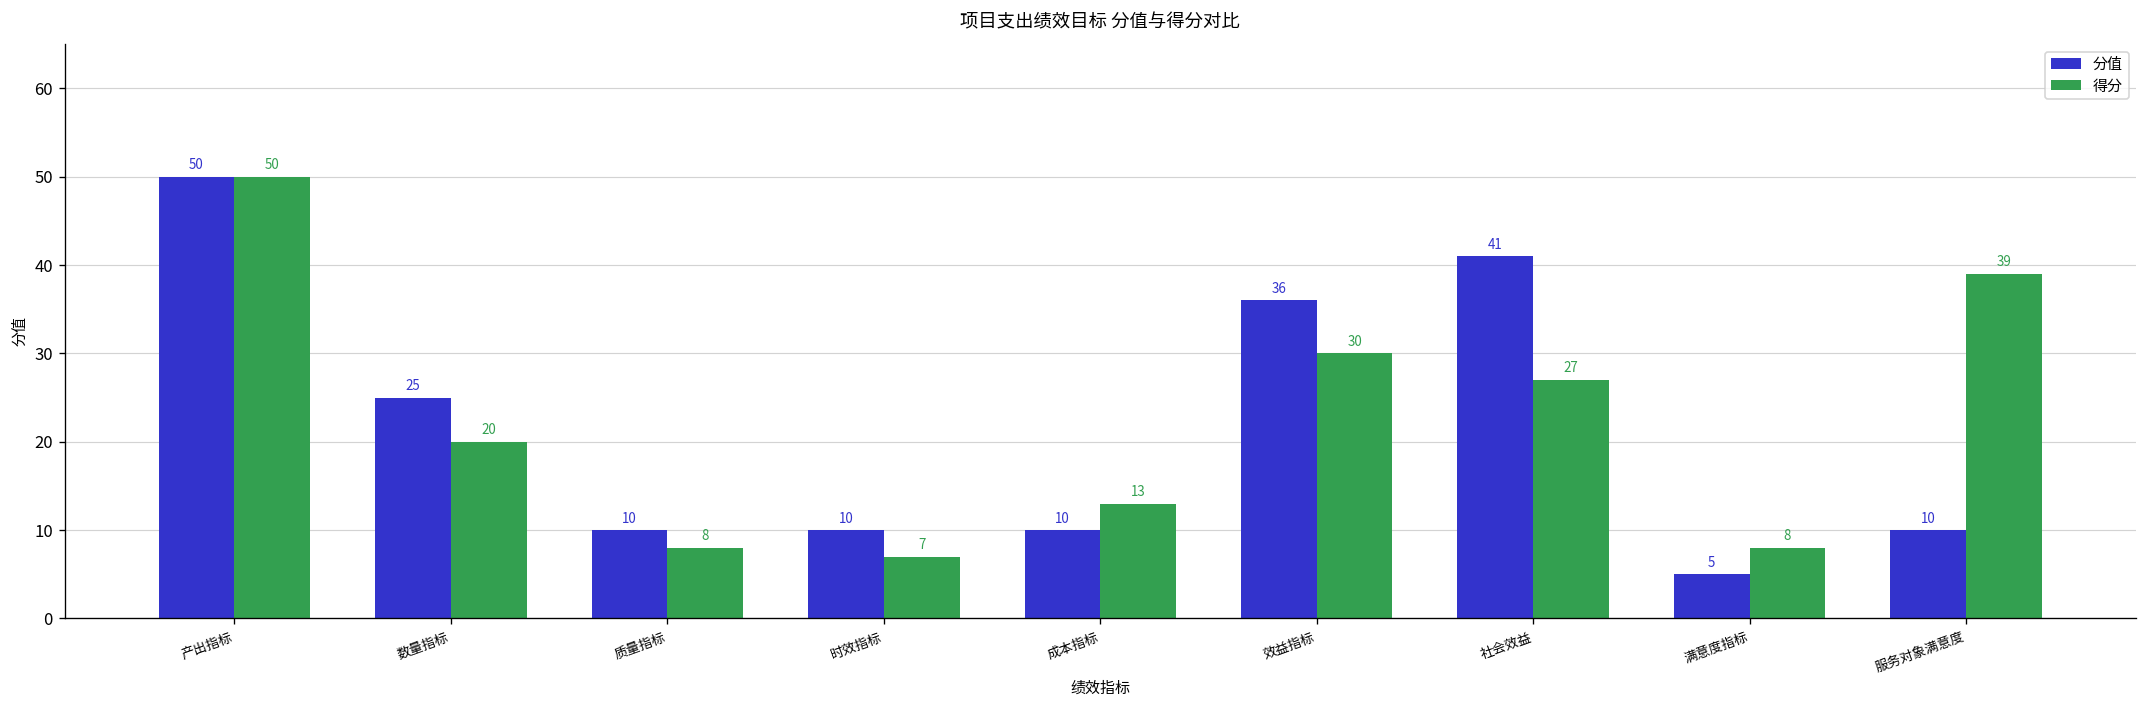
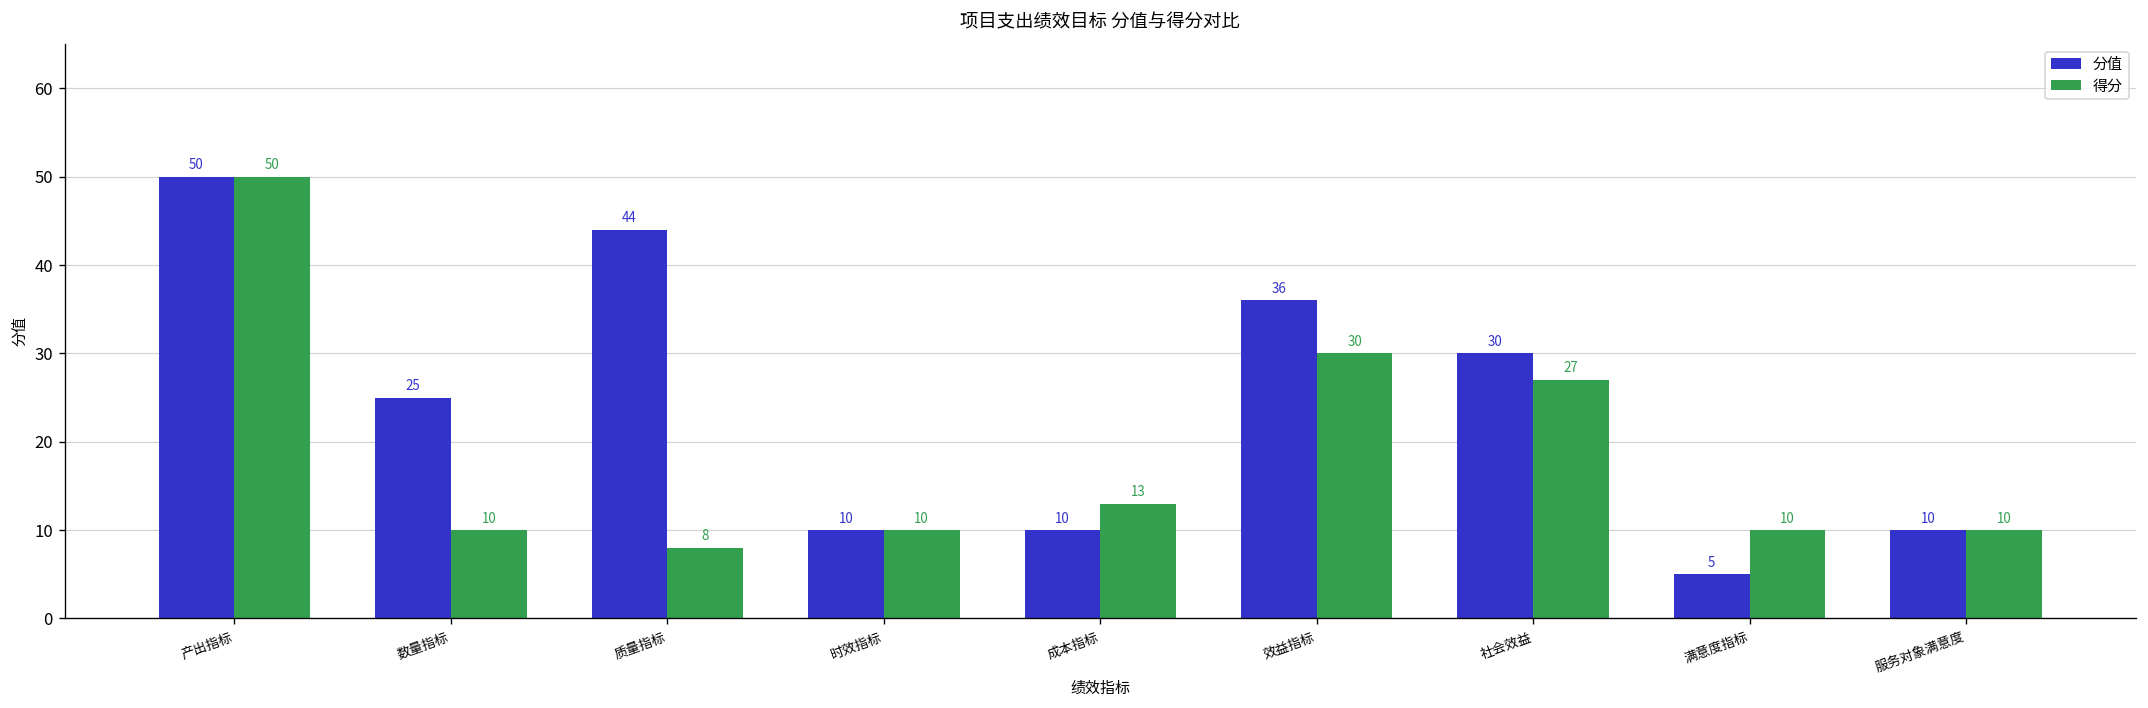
  {
    "分值": {
      "产出指标": 50,
      "数量指标": 25,
-     "质量指标": 10,
+     "质量指标": 44,
      "时效指标": 10,
      "成本指标": 10,
      "效益指标": 36,
-     "社会效益": 41,
+     "社会效益": 30,
      "满意度指标": 5,
      "服务对象满意度": 10
    },
    "得分": {
      "产出指标": 50,
-     "数量指标": 20,
+     "数量指标": 10,
      "质量指标": 8,
-     "时效指标": 7,
+     "时效指标": 10,
      "成本指标": 13,
      "效益指标": 30,
      "社会效益": 27,
-     "满意度指标": 8,
-     "服务对象满意度": 39
+     "满意度指标": 10,
+     "服务对象满意度": 10
    }
  }
